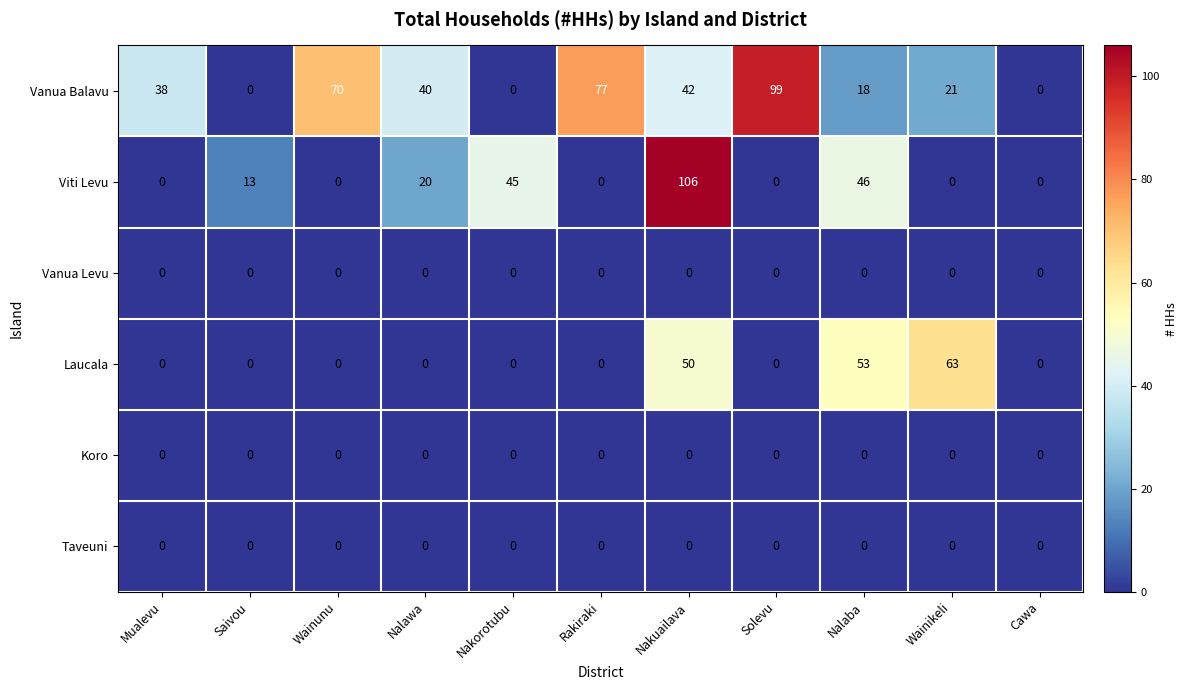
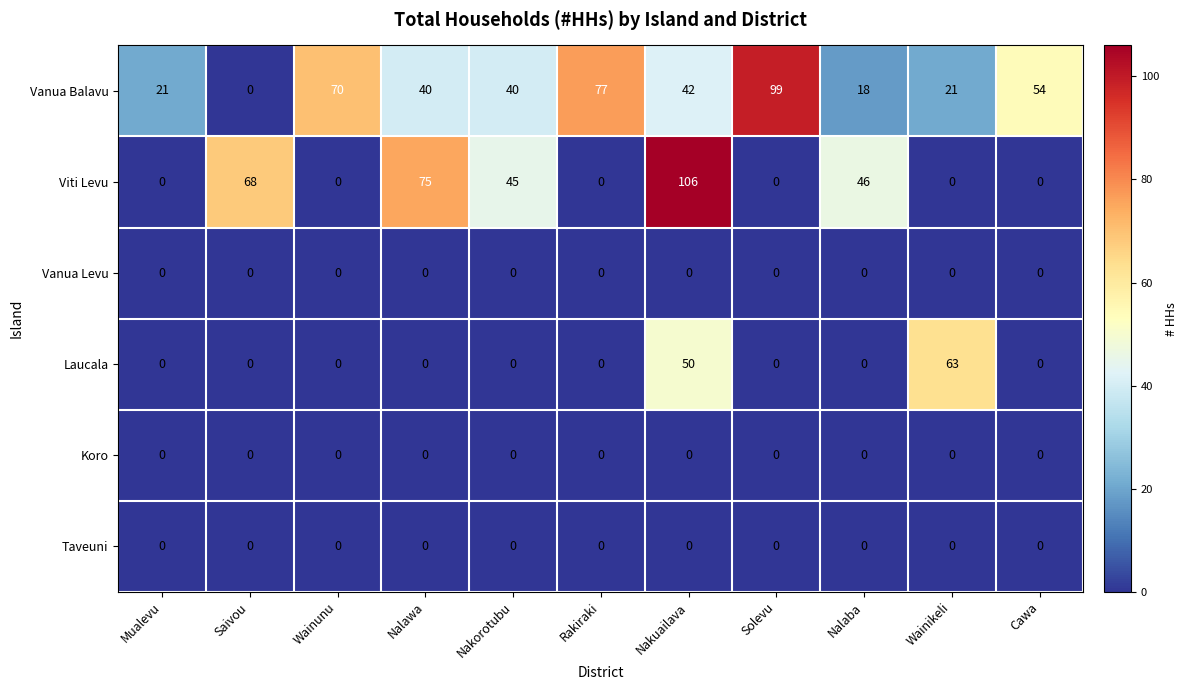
  {
    "Vanua Balavu": {
-     "Mualevu": 38,
+     "Mualevu": 21,
      "Saivou": 0,
      "Wainunu": 70,
      "Nalawa": 40,
-     "Nakorotubu": 0,
+     "Nakorotubu": 40,
      "Rakiraki": 77,
      "Nakuailava": 42,
      "Solevu": 99,
      "Nalaba": 18,
      "Wainikeli": 21,
-     "Cawa": 0
+     "Cawa": 54
    },
    "Viti Levu": {
      "Mualevu": 0,
-     "Saivou": 13,
+     "Saivou": 68,
      "Wainunu": 0,
-     "Nalawa": 20,
+     "Nalawa": 75,
      "Nakorotubu": 45,
      "Rakiraki": 0,
      "Nakuailava": 106,
      "Solevu": 0,
      "Nalaba": 46,
      "Wainikeli": 0,
      "Cawa": 0
    },
    "Vanua Levu": {
      "Mualevu": 0,
      "Saivou": 0,
      "Wainunu": 0,
      "Nalawa": 0,
      "Nakorotubu": 0,
      "Rakiraki": 0,
      "Nakuailava": 0,
      "Solevu": 0,
      "Nalaba": 0,
      "Wainikeli": 0,
      "Cawa": 0
    },
    "Laucala": {
      "Mualevu": 0,
      "Saivou": 0,
      "Wainunu": 0,
      "Nalawa": 0,
      "Nakorotubu": 0,
      "Rakiraki": 0,
      "Nakuailava": 50,
      "Solevu": 0,
-     "Nalaba": 53,
+     "Nalaba": 0,
      "Wainikeli": 63,
      "Cawa": 0
    },
    "Koro": {
      "Mualevu": 0,
      "Saivou": 0,
      "Wainunu": 0,
      "Nalawa": 0,
      "Nakorotubu": 0,
      "Rakiraki": 0,
      "Nakuailava": 0,
      "Solevu": 0,
      "Nalaba": 0,
      "Wainikeli": 0,
      "Cawa": 0
    },
    "Taveuni": {
      "Mualevu": 0,
      "Saivou": 0,
      "Wainunu": 0,
      "Nalawa": 0,
      "Nakorotubu": 0,
      "Rakiraki": 0,
      "Nakuailava": 0,
      "Solevu": 0,
      "Nalaba": 0,
      "Wainikeli": 0,
      "Cawa": 0
    }
  }
